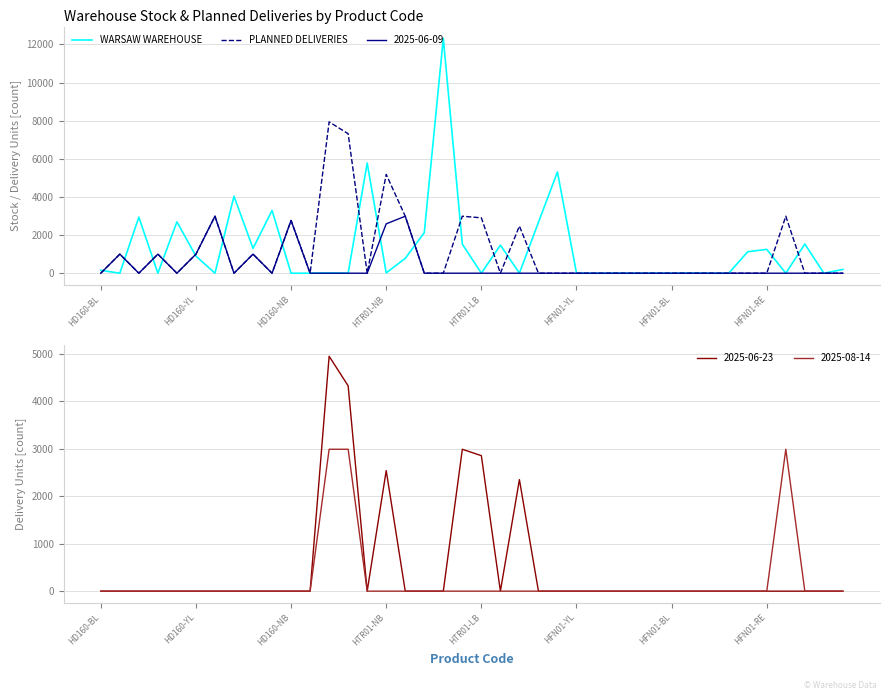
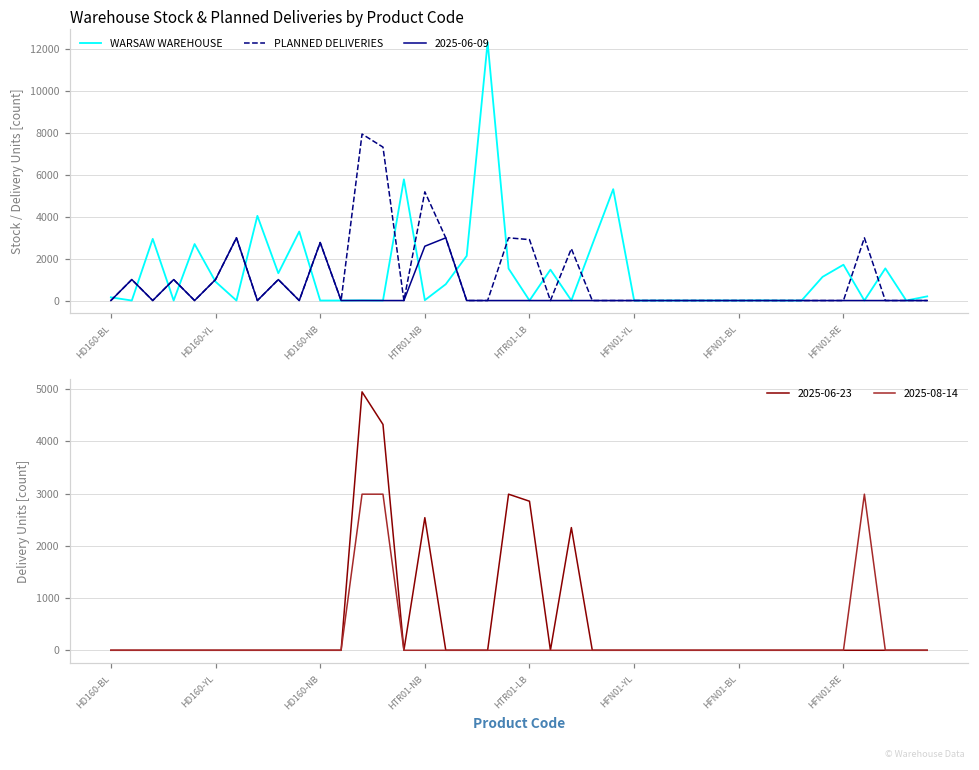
  {
    "Warehouse Stock & Planned Deliveries by Product Code": {
      "WARSAW WAREHOUSE": {
        "HD160-BL": 200,
        "HD160-NB": 0,
        "HTR01-NB": 0,
-       "HFN01-RE": 1300
+       "HFN01-RE": 1700
      }
    }
  }
